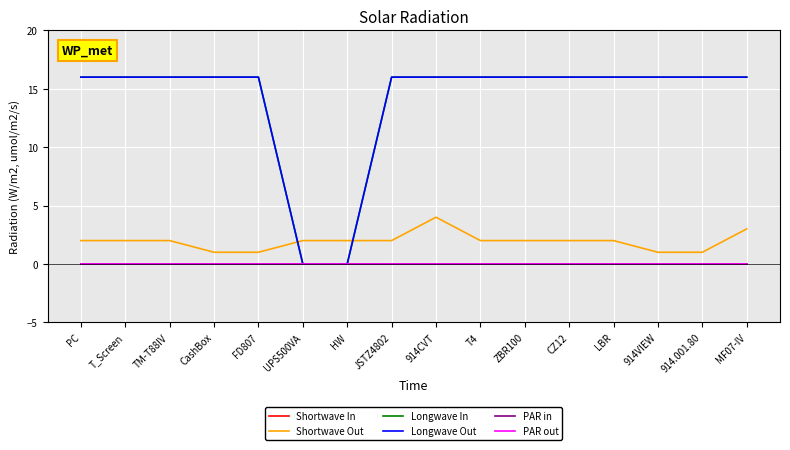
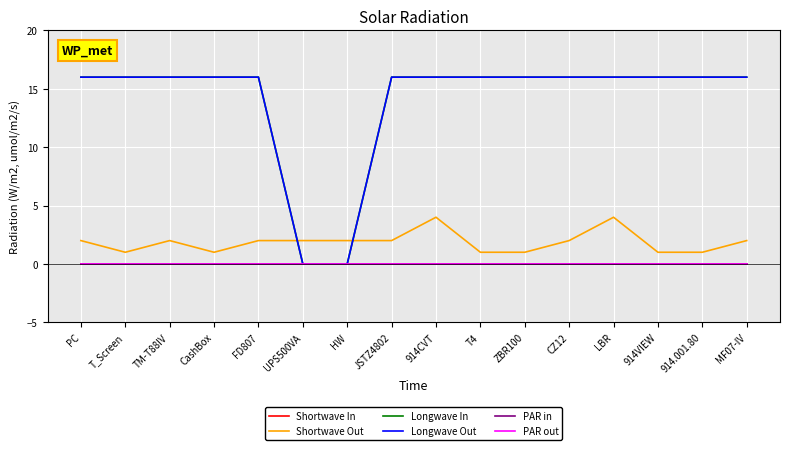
  {
    "PAR out": {
      "PC": 0,
      "T_Screen": 0,
      "TM-T88IV": 0,
      "CashBox": 0,
      "FD807": 0,
      "JSTZ4802": 0,
      "914CVT": 0,
      "T4": 0,
      "ZBR100": 0,
      "CZ12": 0,
      "LBR": 0,
      "914VIEW": 0,
      "914.001.80": 0,
      "MF07-IV": 0
    },
    "Shortwave Out": {
      "PC": 2,
-     "T_Screen": 2,
+     "T_Screen": 1,
      "TM-T88IV": 2,
      "CashBox": 1,
-     "FD807": 1,
+     "FD807": 2,
      "UPS500VA": 2,
      "HW": 2,
      "JSTZ4802": 2,
      "914CVT": 4,
-     "T4": 2,
-     "ZBR100": 2,
+     "T4": 1,
+     "ZBR100": 1,
      "CZ12": 2,
-     "LBR": 2,
+     "LBR": 4,
      "914VIEW": 1,
      "914.001.80": 1,
-     "MF07-IV": 3
+     "MF07-IV": 2
    },
    "Longwave Out": {
      "PC": 16,
      "T_Screen": 16,
      "TM-T88IV": 16,
      "CashBox": 16,
      "FD807": 16,
      "JSTZ4802": 16,
      "914CVT": 16,
      "T4": 16,
      "ZBR100": 16,
      "CZ12": 16,
      "LBR": 16,
      "914VIEW": 16,
      "914.001.80": 16,
      "MF07-IV": 16
    }
  }
